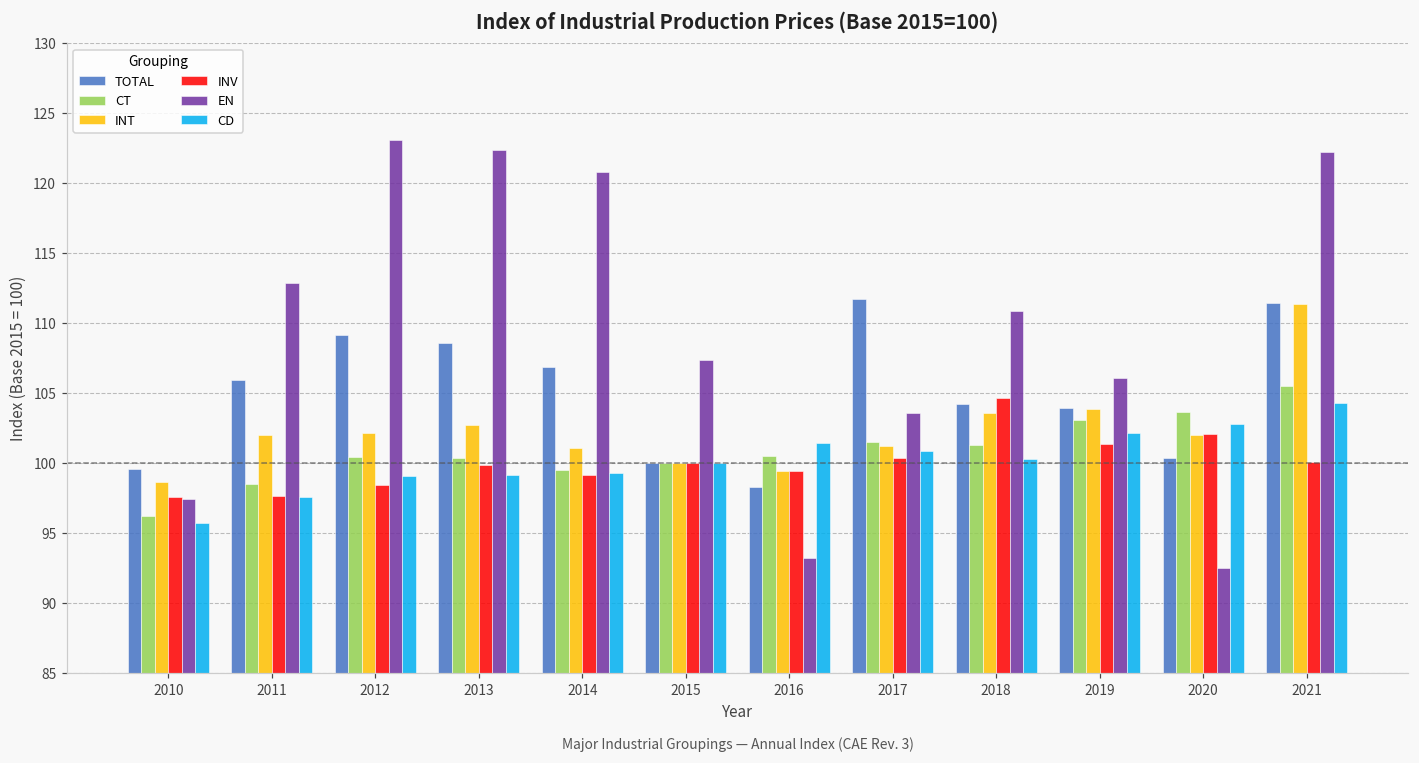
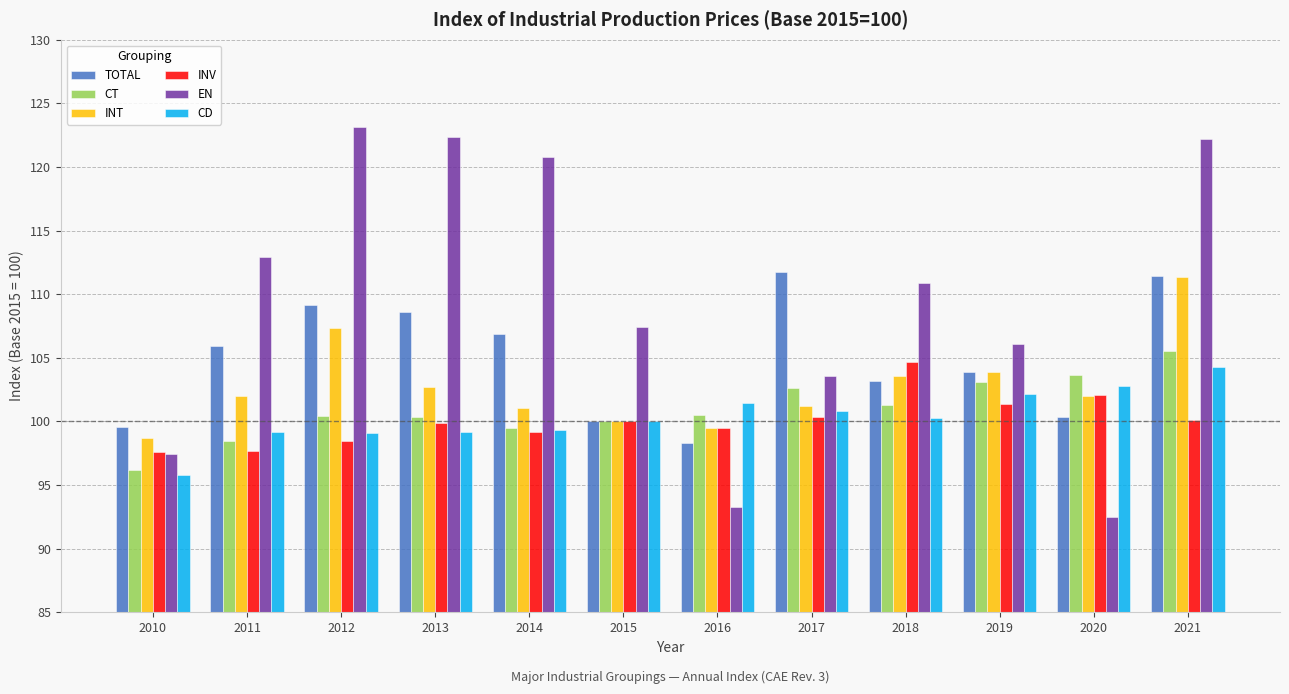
  {
    "TOTAL": {
      "2010": 99.6,
      "2011": 106.0,
      "2012": 109.2,
      "2013": 108.6,
      "2014": 106.9,
      "2015": 100.0,
      "2016": 98.3,
      "2017": 111.7,
-     "2018": 104.2,
+     "2018": 103.2,
      "2019": 103.9,
      "2020": 100.4,
      "2021": 111.5
    },
    "CT": {
      "2010": 96.2,
      "2011": 98.5,
      "2012": 100.4,
      "2013": 100.4,
      "2014": 99.5,
      "2015": 100.0,
      "2016": 100.5,
-     "2017": 101.5,
+     "2017": 102.6,
      "2018": 101.3,
      "2019": 103.1,
      "2020": 103.7,
      "2021": 105.5
    },
    "INT": {
      "2010": 98.7,
      "2011": 102.0,
-     "2012": 102.1,
+     "2012": 107.3,
      "2013": 102.7,
      "2014": 101.1,
      "2015": 100.0,
      "2016": 99.5,
      "2017": 101.2,
      "2018": 103.6,
      "2019": 103.9,
      "2020": 102.0,
      "2021": 111.4
    },
    "INV": {
      "2010": 97.6,
      "2011": 97.7,
      "2012": 98.5,
      "2013": 99.8,
      "2014": 99.1,
      "2015": 100.0,
      "2016": 99.5,
      "2017": 100.3,
      "2018": 104.7,
      "2019": 101.4,
      "2020": 102.1,
      "2021": 100.1
    },
    "EN": {
      "2010": 97.4,
      "2011": 112.9,
      "2012": 123.1,
      "2013": 122.3,
      "2014": 120.8,
      "2015": 107.4,
      "2016": 93.2,
      "2017": 103.6,
      "2018": 110.9,
      "2019": 106.1,
      "2020": 92.5,
      "2021": 122.2
    },
    "CD": {
      "2010": 95.8,
-     "2011": 97.6,
+     "2011": 99.2,
      "2012": 99.1,
      "2013": 99.2,
      "2014": 99.3,
      "2015": 100.0,
      "2016": 101.4,
      "2017": 100.8,
      "2018": 100.3,
      "2019": 102.2,
      "2020": 102.8,
      "2021": 104.3
    }
  }
